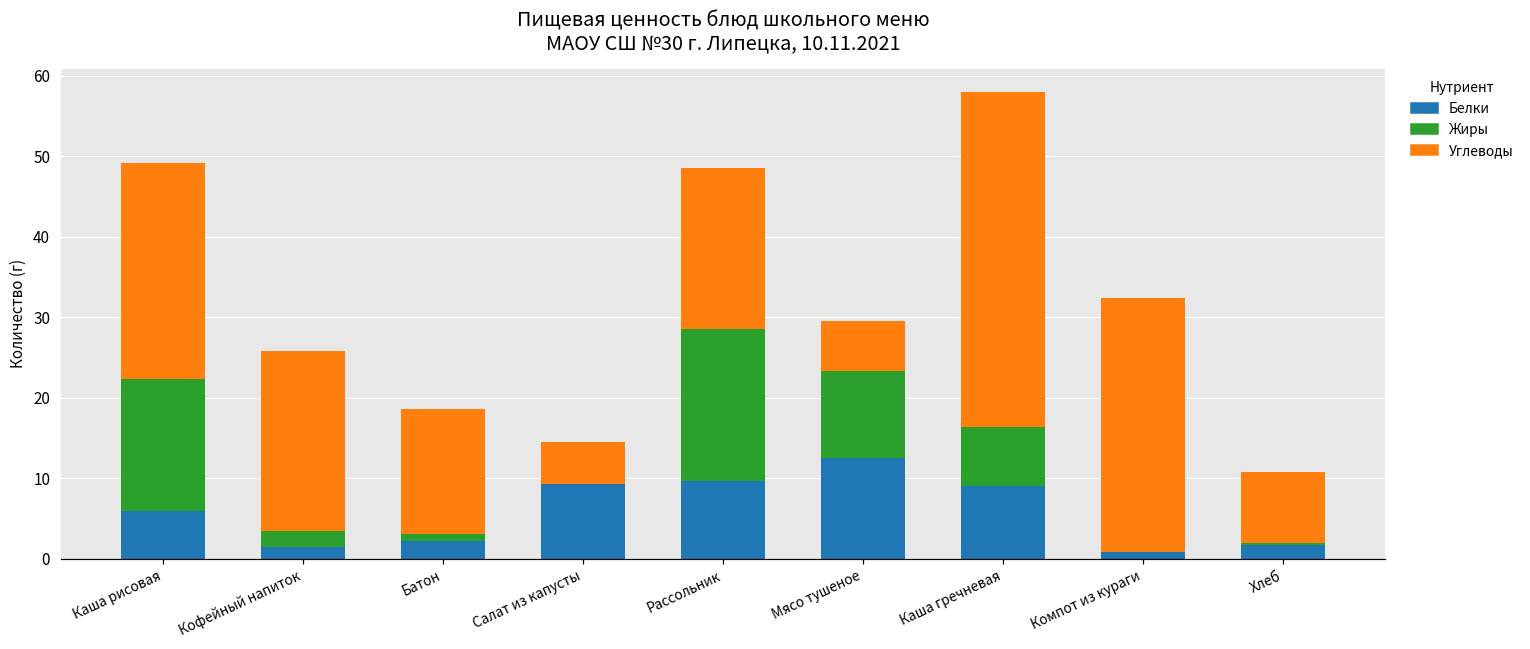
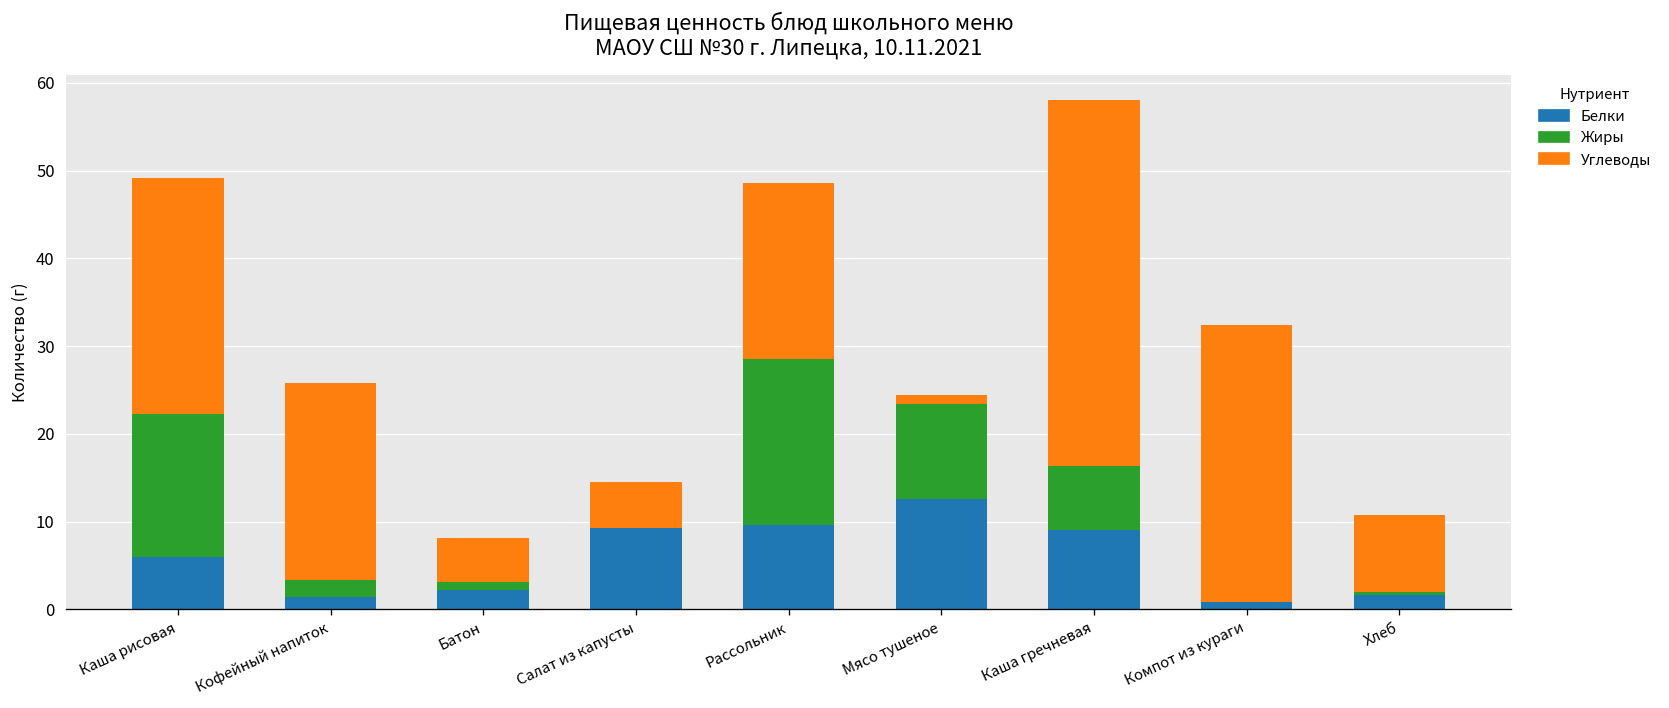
  {
    "Белки": {
      "Каша рисовая": 6,
      "Кофейный напиток": 1,
      "Батон": 2,
      "Салат из капусты": 9,
      "Рассольник": 10,
      "Мясо тушеное": 13,
      "Каша гречневая": 9,
      "Компот из кураги": 1,
      "Хлеб": 2
    },
    "Жиры": {
      "Каша рисовая": 16,
      "Кофейный напиток": 2,
      "Батон": 1,
      "Салат из капусты": 0,
      "Рассольник": 19,
      "Мясо тушеное": 11,
      "Каша гречневая": 7,
      "Компот из кураги": 0
    },
    "Углеводы": {
      "Каша рисовая": 27,
      "Кофейный напиток": 22,
-     "Батон": 15,
+     "Батон": 5,
      "Салат из капусты": 5,
      "Рассольник": 20,
-     "Мясо тушеное": 6,
+     "Мясо тушеное": 1,
      "Каша гречневая": 42,
      "Компот из кураги": 32,
      "Хлеб": 9
    }
  }
